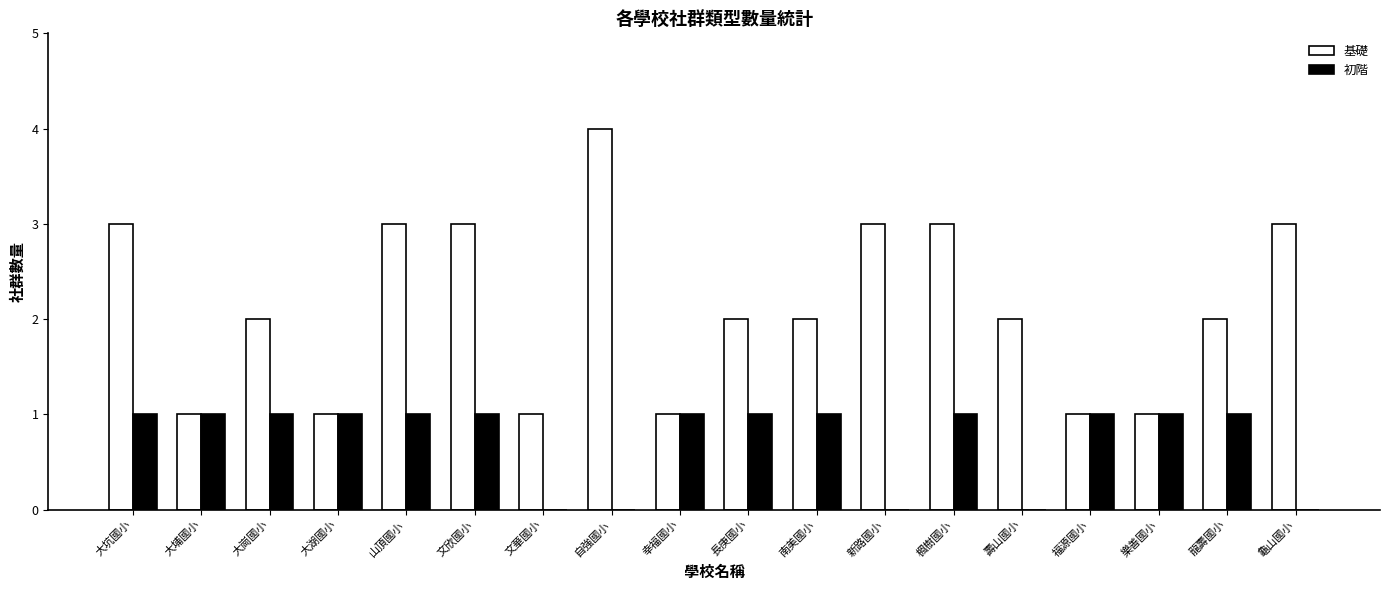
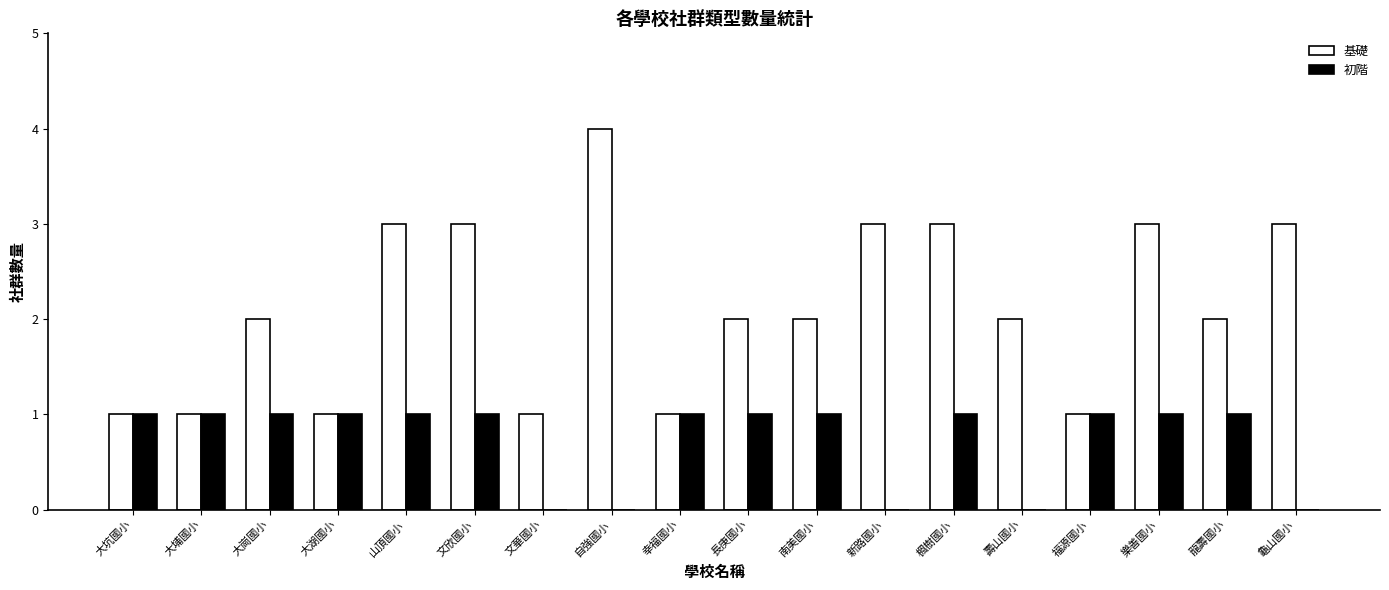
  {
    "基礎": {
-     "大坑國小": 3,
+     "大坑國小": 1,
      "大埔國小": 1,
      "大崗國小": 2,
      "大湖國小": 1,
      "山頂國小": 3,
      "文欣國小": 3,
      "文華國小": 1,
      "自強國小": 4,
      "幸福國小": 1,
      "長庚國小": 2,
      "南美國小": 2,
      "新路國小": 3,
      "楓樹國小": 3,
      "壽山國小": 2,
      "福源國小": 1,
-     "樂善國小": 1,
+     "樂善國小": 3,
      "龍壽國小": 2,
      "龜山國小": 3
    },
    "初階": {
      "大坑國小": 1,
      "大埔國小": 1,
      "大崗國小": 1,
      "大湖國小": 1,
      "山頂國小": 1,
      "文欣國小": 1,
      "文華國小": 0,
      "自強國小": 0,
      "幸福國小": 1,
      "長庚國小": 1,
      "南美國小": 1,
      "新路國小": 0,
      "楓樹國小": 1,
      "壽山國小": 0,
      "福源國小": 1,
      "樂善國小": 1,
      "龍壽國小": 1,
      "龜山國小": 0
    }
  }
